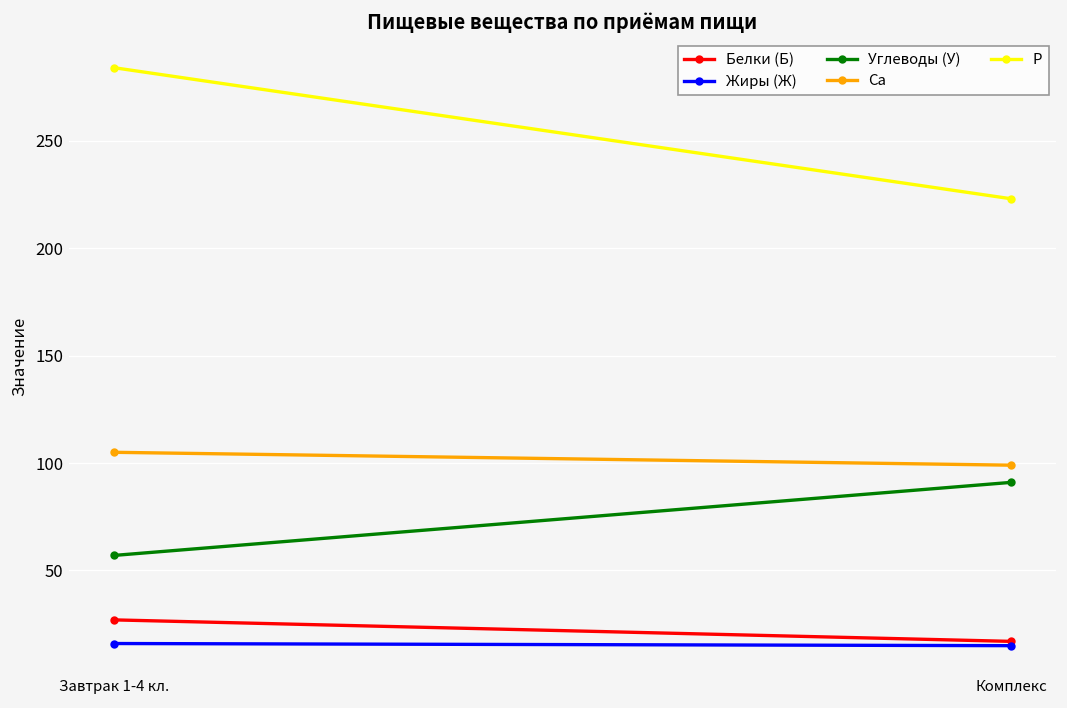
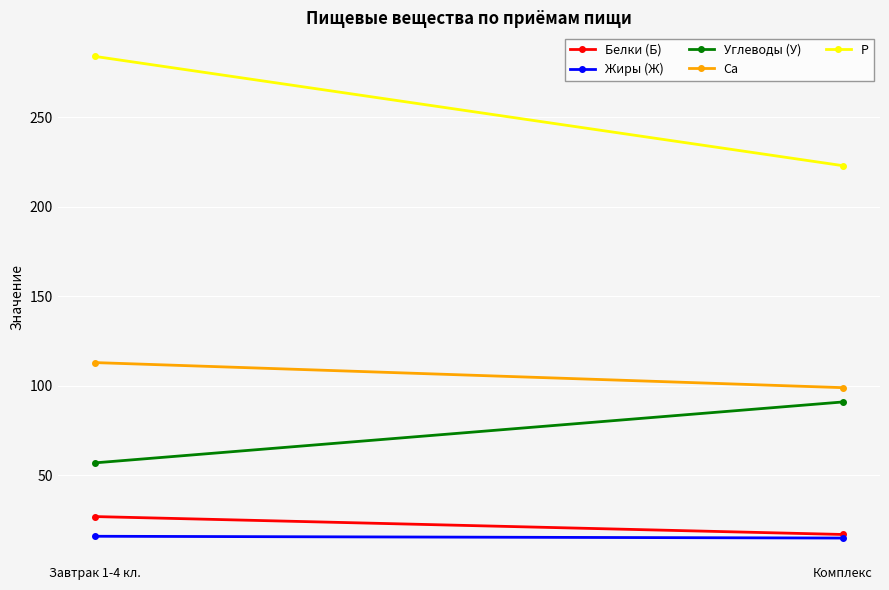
  {
    "Белки (Б)": {
      "Завтрак 1-4 кл.": 27,
      "Комплекс": 17
    },
    "Жиры (Ж)": {
      "Завтрак 1-4 кл.": 16,
      "Комплекс": 15
    },
    "Углеводы (У)": {
      "Завтрак 1-4 кл.": 57,
      "Комплекс": 91
    },
    "Ca": {
-     "Завтрак 1-4 кл.": 105,
+     "Завтрак 1-4 кл.": 113,
      "Комплекс": 99
    },
    "P": {
      "Завтрак 1-4 кл.": 284,
      "Комплекс": 223
    }
  }
